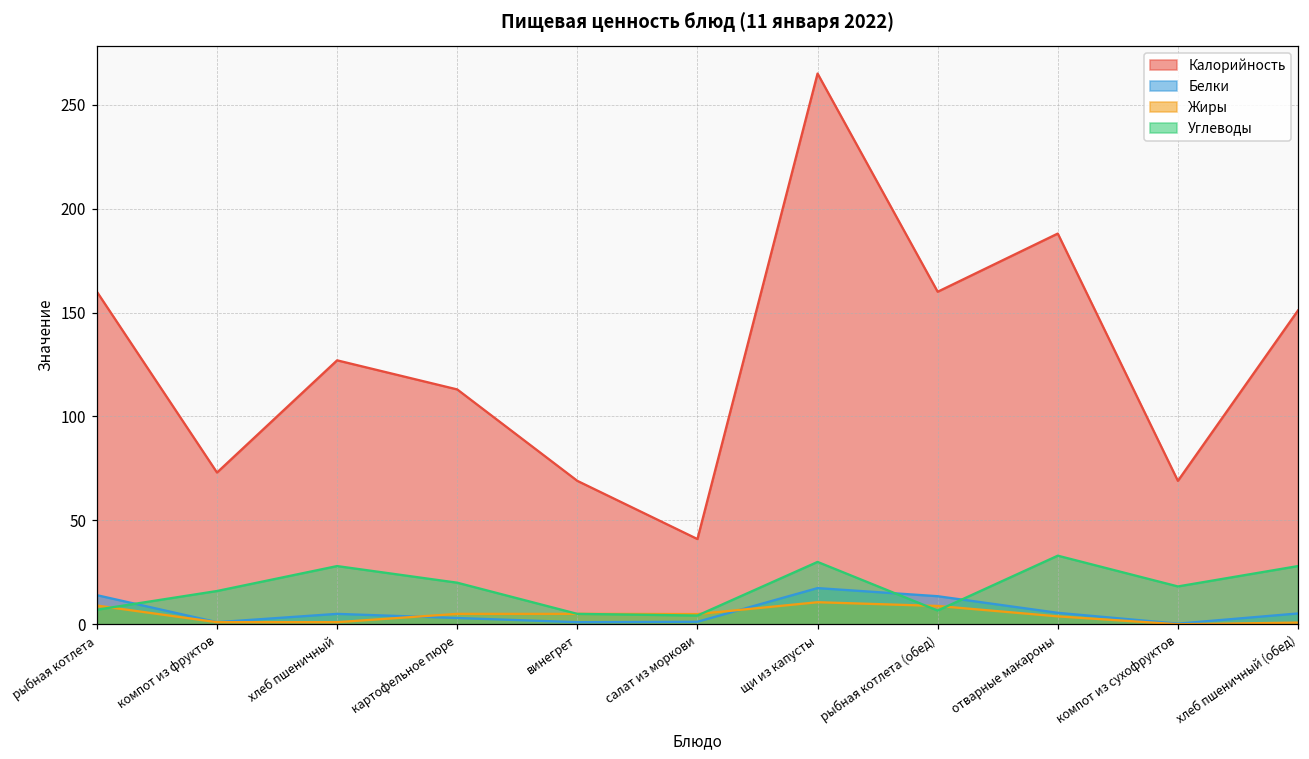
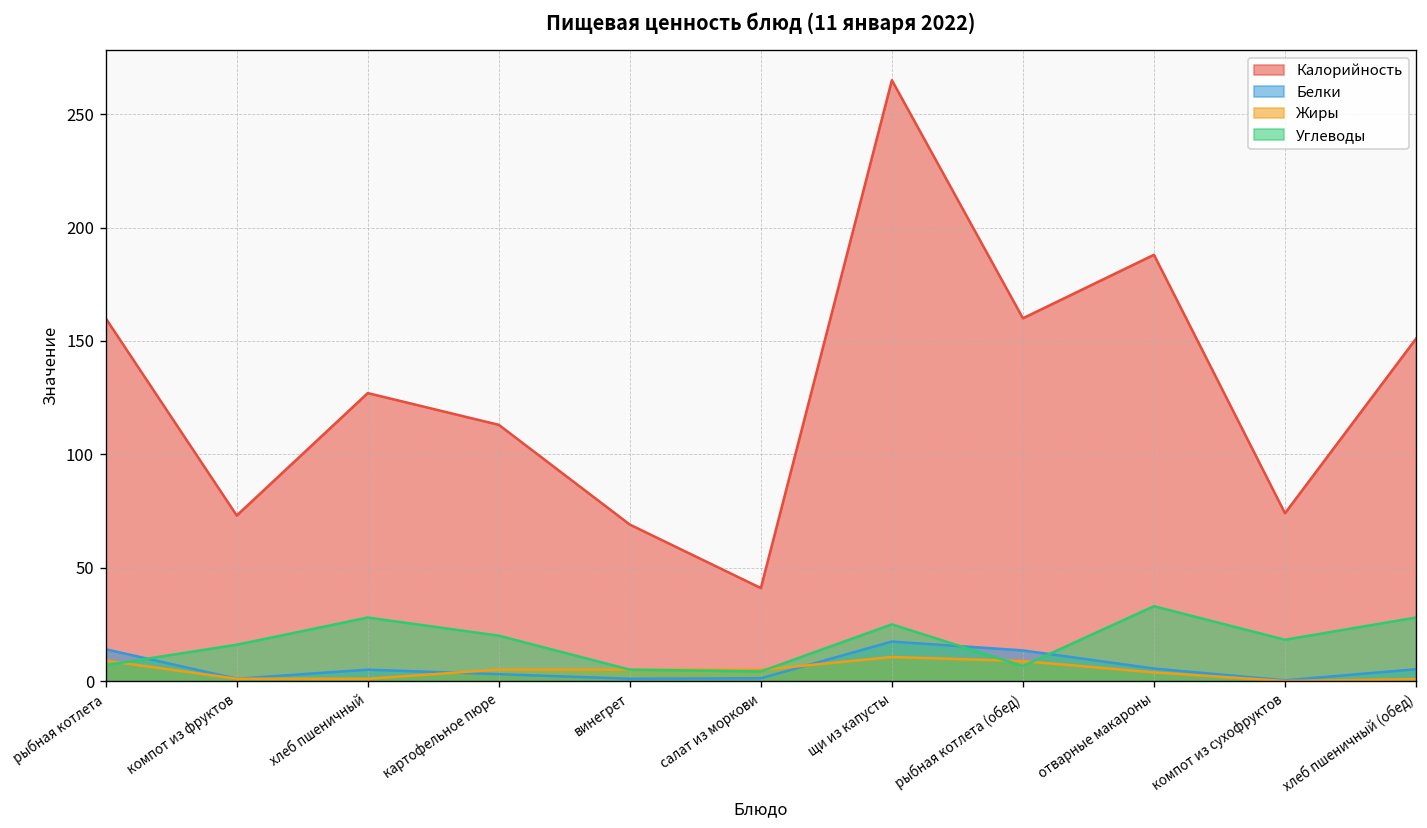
  {
    "Калорийность": {
      "рыбная котлета": 160,
      "компот из фруктов": 73,
      "хлеб пшеничный": 127,
      "картофельное пюре": 113,
      "винегрет": 69,
      "салат из моркови": 41,
      "щи из капусты": 265,
      "рыбная котлета (обед)": 160,
      "отварные макароны": 188,
-     "компот из сухофруктов": 69,
+     "компот из сухофруктов": 74,
      "хлеб пшеничный (обед)": 151
    },
    "Белки": {
      "рыбная котлета": 14,
      "хлеб пшеничный": 5,
      "картофельное пюре": 3,
      "винегрет": 1,
      "салат из моркови": 1,
      "щи из капусты": 17,
      "рыбная котлета (обед)": 14,
      "отварные макароны": 6,
      "хлеб пшеничный (обед)": 5
    },
    "Жиры": {
      "рыбная котлета": 9,
      "хлеб пшеничный": 1,
      "картофельное пюре": 5,
      "щи из капусты": 11,
      "рыбная котлета (обед)": 9,
      "отварные макароны": 4,
      "хлеб пшеничный (обед)": 1
    },
    "Углеводы": {
      "рыбная котлета": 7,
      "компот из фруктов": 16,
      "хлеб пшеничный": 28,
      "картофельное пюре": 20,
-     "щи из капусты": 30,
+     "щи из капусты": 25,
      "рыбная котлета (обед)": 7,
      "отварные макароны": 33,
      "компот из сухофруктов": 18,
      "хлеб пшеничный (обед)": 28
    }
  }
